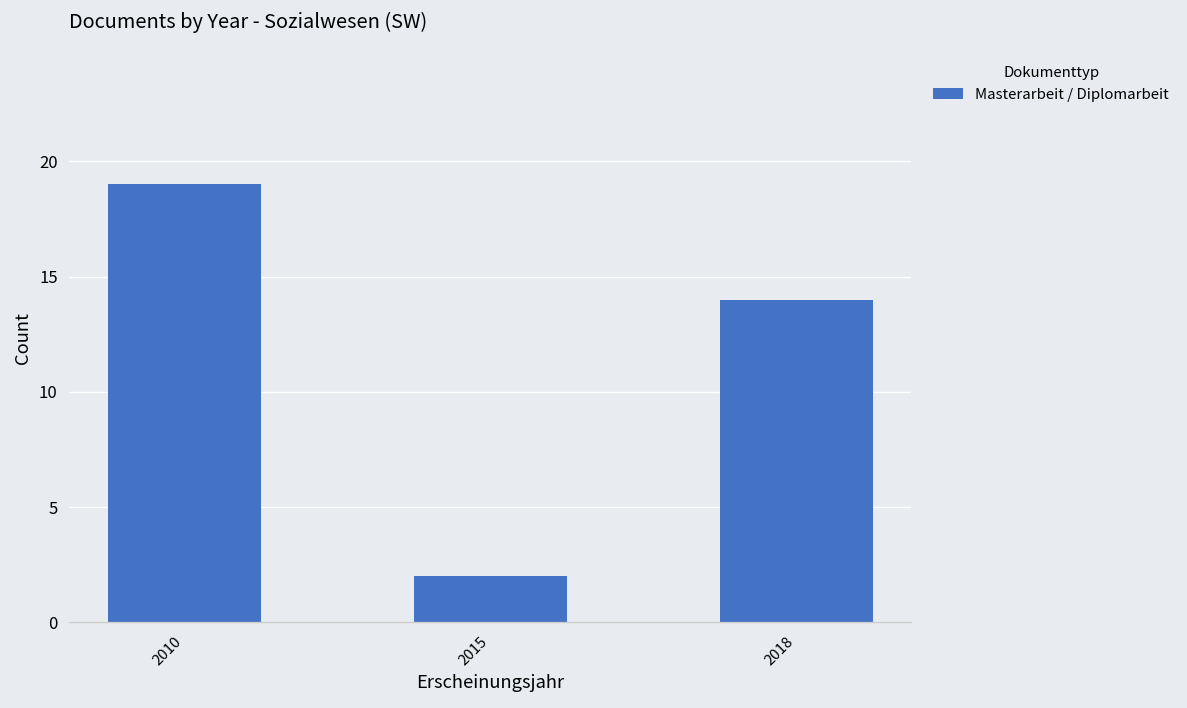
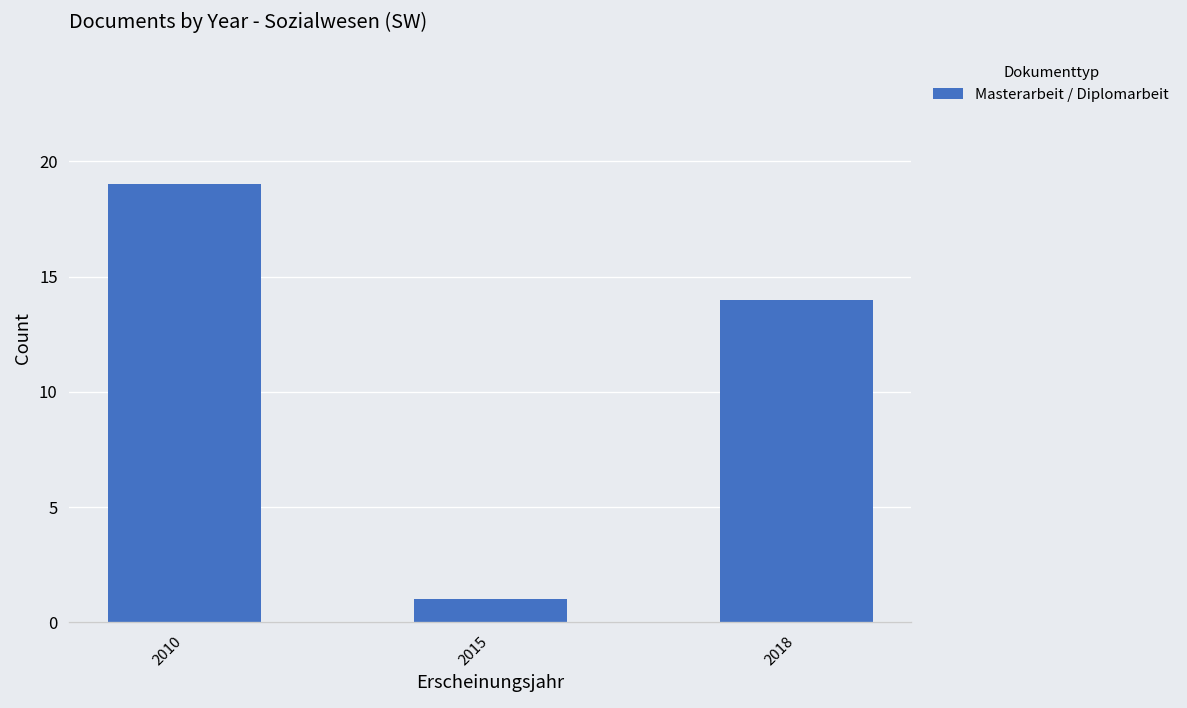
  {
    "2010": 19,
-   "2015": 2,
+   "2015": 1,
    "2018": 14
  }
